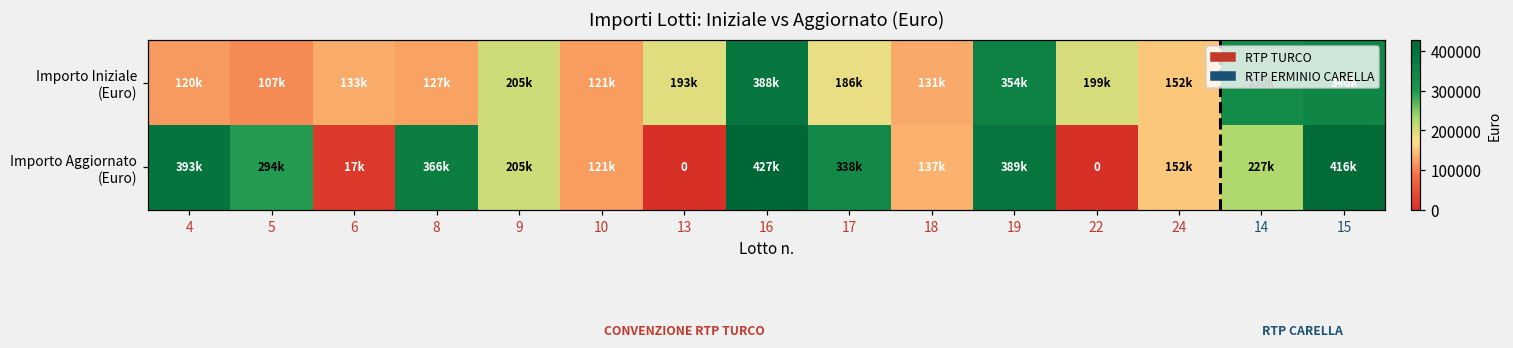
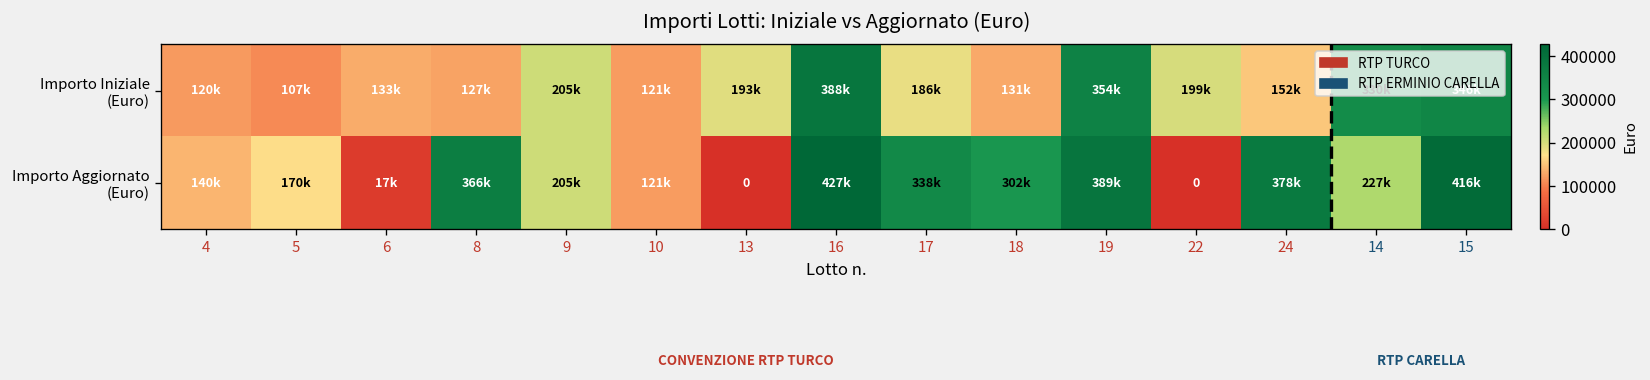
  {
    "Importo Iniziale (Euro)": {
      "4": "120k",
      "5": "107k",
      "6": "133k",
      "8": "127k",
      "9": "205k",
      "10": "121k",
      "13": "193k",
      "16": "388k",
      "17": "186k",
      "18": "131k",
      "19": "354k",
      "22": "199k",
      "24": "152k"
    },
    "Importo Aggiornato (Euro)": {
-     "4": "393k",
-     "5": "294k",
+     "4": "140k",
+     "5": "170k",
      "6": "17k",
      "8": "366k",
      "9": "205k",
      "10": "121k",
      "13": "0",
      "16": "427k",
      "17": "338k",
-     "18": "137k",
+     "18": "302k",
      "19": "389k",
      "22": "0",
-     "24": "152k",
+     "24": "378k",
      "14": "227k",
      "15": "416k"
    }
  }
